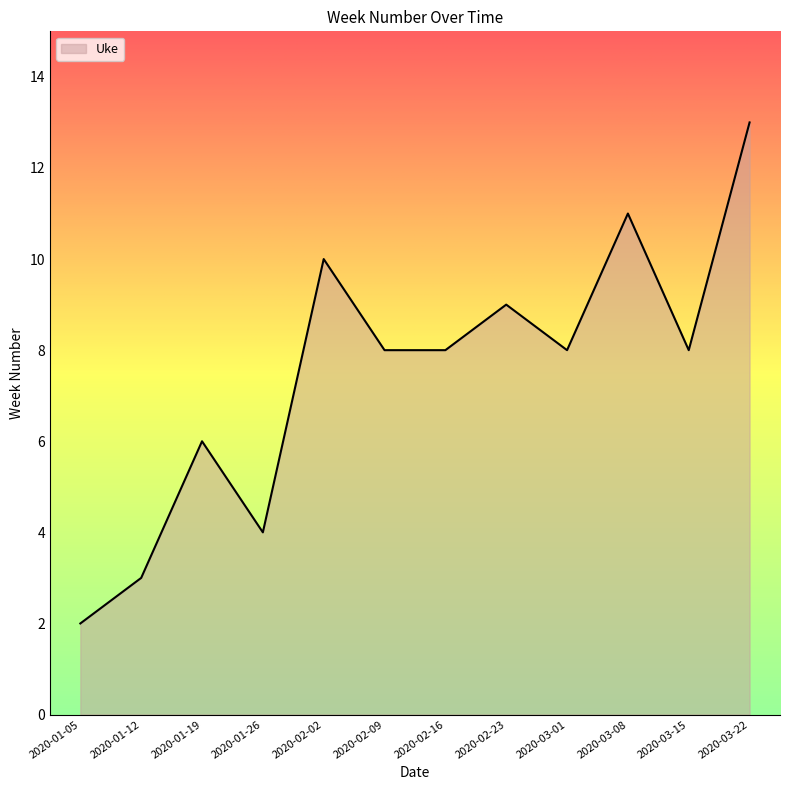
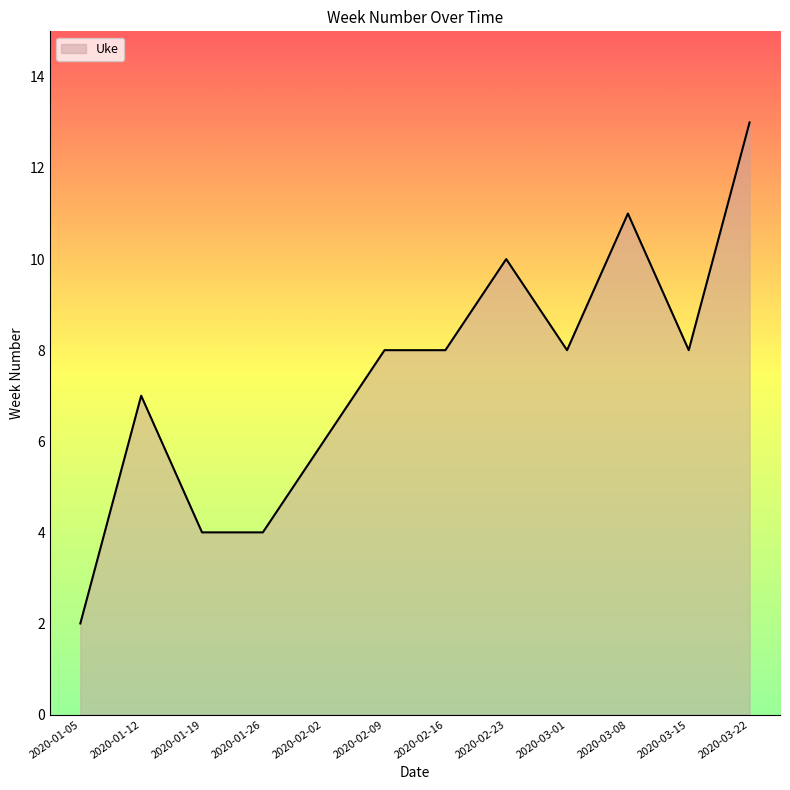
  {
    "2020-01-05": 2,
-   "2020-01-12": 3,
-   "2020-01-19": 6,
+   "2020-01-12": 7,
+   "2020-01-19": 4,
    "2020-01-26": 4,
-   "2020-02-02": 10,
+   "2020-02-02": 6,
    "2020-02-09": 8,
    "2020-02-16": 8,
-   "2020-02-23": 9,
+   "2020-02-23": 10,
    "2020-03-01": 8,
    "2020-03-08": 11,
    "2020-03-15": 8,
    "2020-03-22": 13
  }
